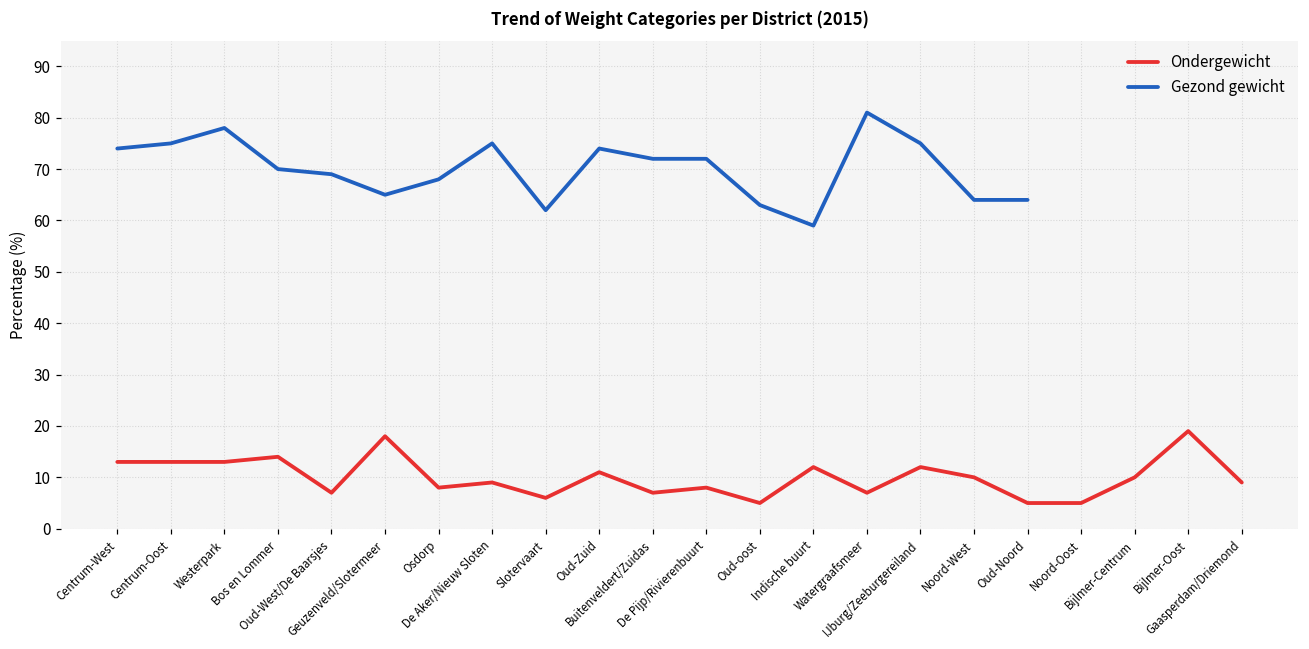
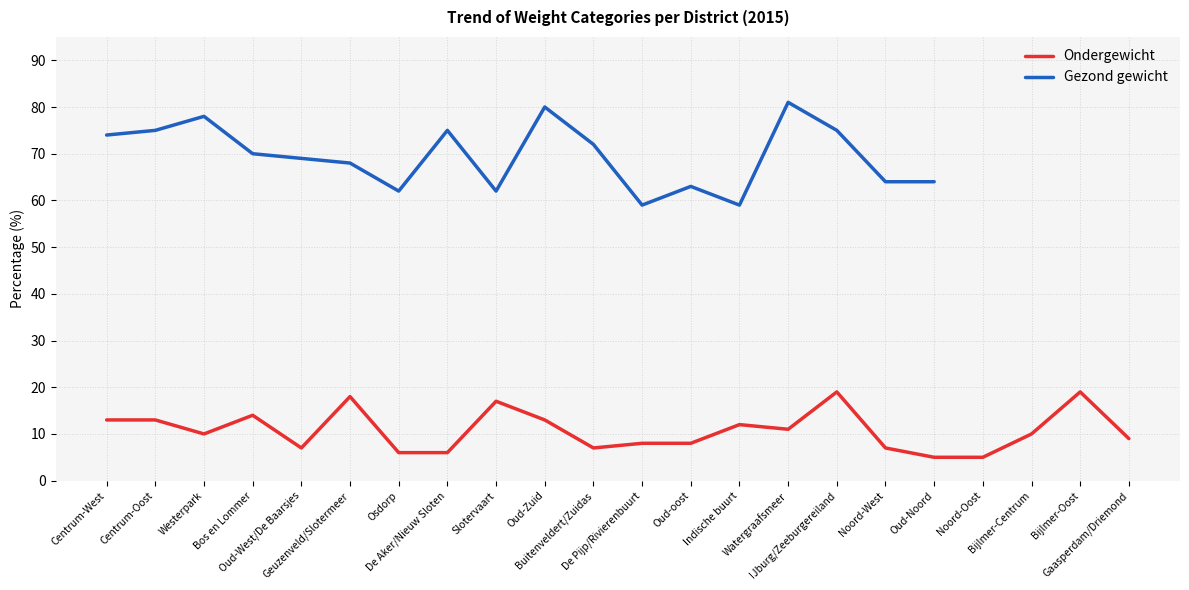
  {
    "Ondergewicht": {
      "Centrum-West": 13,
      "Centrum-Oost": 13,
-     "Westerpark": 13,
+     "Westerpark": 10,
      "Bos en Lommer": 14,
      "Oud-West/De Baarsjes": 7,
      "Geuzenveld/Slotermeer": 18,
-     "Osdorp": 8,
-     "De Aker/Nieuw Sloten": 9,
-     "Slotervaart": 6,
-     "Oud-Zuid": 11,
+     "Osdorp": 6,
+     "De Aker/Nieuw Sloten": 6,
+     "Slotervaart": 17,
+     "Oud-Zuid": 13,
      "Buitenveldert/Zuidas": 7,
      "De Pijp/Rivierenbuurt": 8,
-     "Oud-oost": 5,
+     "Oud-oost": 8,
      "Indische buurt": 12,
-     "Watergraafsmeer": 7,
-     "IJburg/Zeeburgereiland": 12,
-     "Noord-West": 10,
+     "Watergraafsmeer": 11,
+     "IJburg/Zeeburgereiland": 19,
+     "Noord-West": 7,
      "Oud-Noord": 5,
      "Noord-Oost": 5,
      "Bijlmer-Centrum": 10,
      "Bijlmer-Oost": 19,
      "Gaasperdam/Driemond": 9
    },
    "Gezond gewicht": {
      "Centrum-West": 74,
      "Centrum-Oost": 75,
      "Westerpark": 78,
      "Bos en Lommer": 70,
      "Oud-West/De Baarsjes": 69,
-     "Geuzenveld/Slotermeer": 65,
-     "Osdorp": 68,
+     "Geuzenveld/Slotermeer": 68,
+     "Osdorp": 62,
      "De Aker/Nieuw Sloten": 75,
      "Slotervaart": 62,
-     "Oud-Zuid": 74,
+     "Oud-Zuid": 80,
      "Buitenveldert/Zuidas": 72,
-     "De Pijp/Rivierenbuurt": 72,
+     "De Pijp/Rivierenbuurt": 59,
      "Oud-oost": 63,
      "Indische buurt": 59,
      "Watergraafsmeer": 81,
      "IJburg/Zeeburgereiland": 75,
      "Noord-West": 64,
      "Oud-Noord": 64
    }
  }
